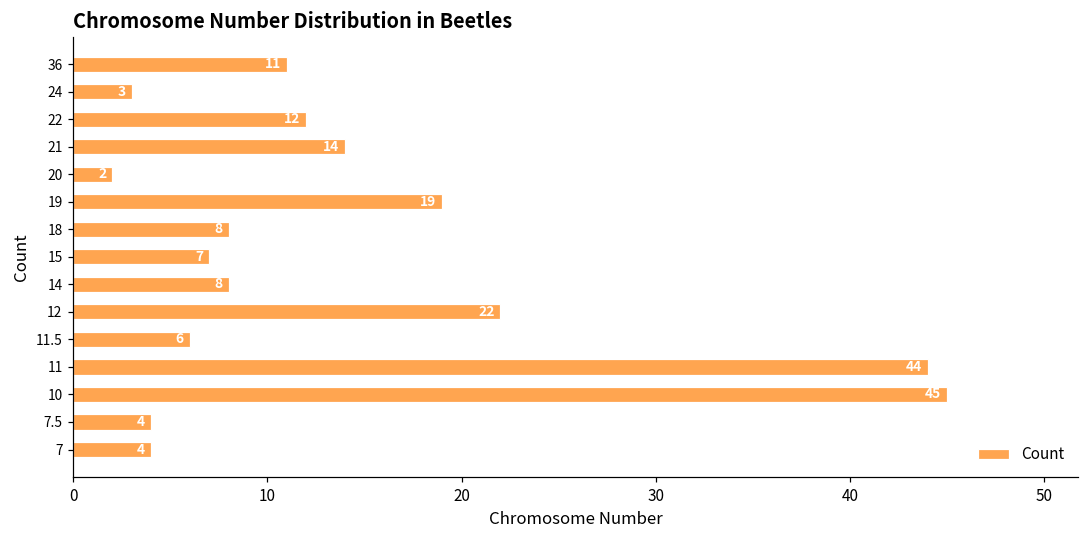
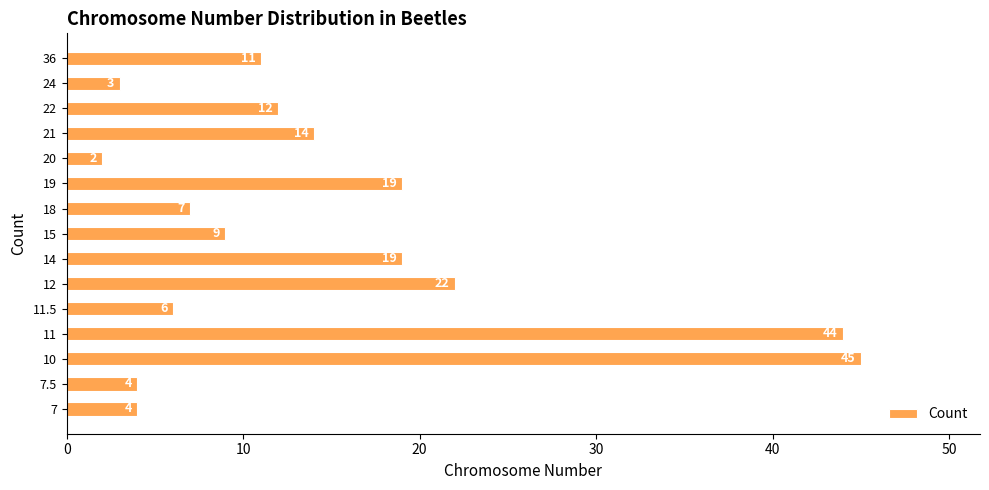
  {
    "36": 11,
    "24": 3,
    "22": 12,
    "21": 14,
    "20": 2,
    "19": 19,
-   "18": 8,
-   "15": 7,
-   "14": 8,
+   "18": 7,
+   "15": 9,
+   "14": 19,
    "12": 22,
    "11.5": 6,
    "11": 44,
    "10": 45,
    "7.5": 4,
    "7": 4
  }
